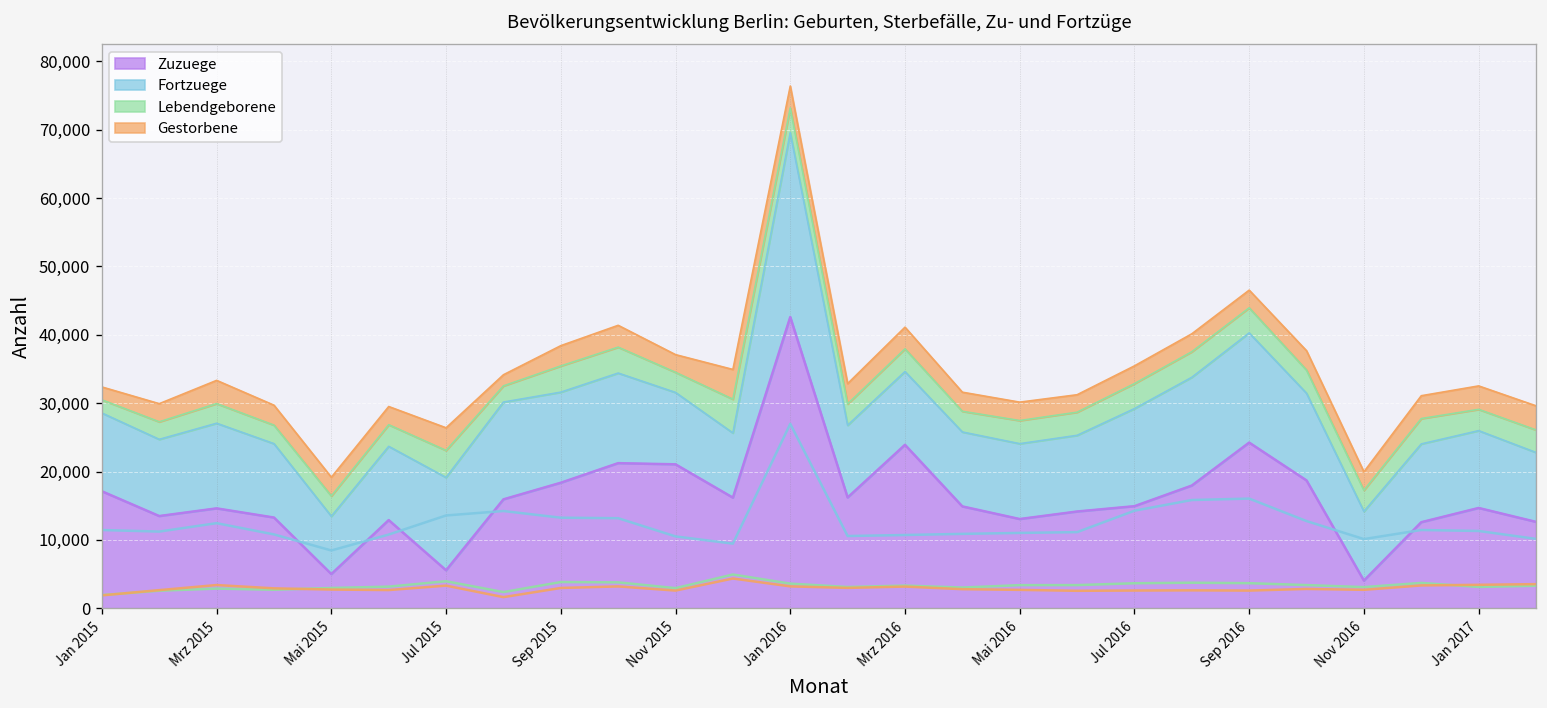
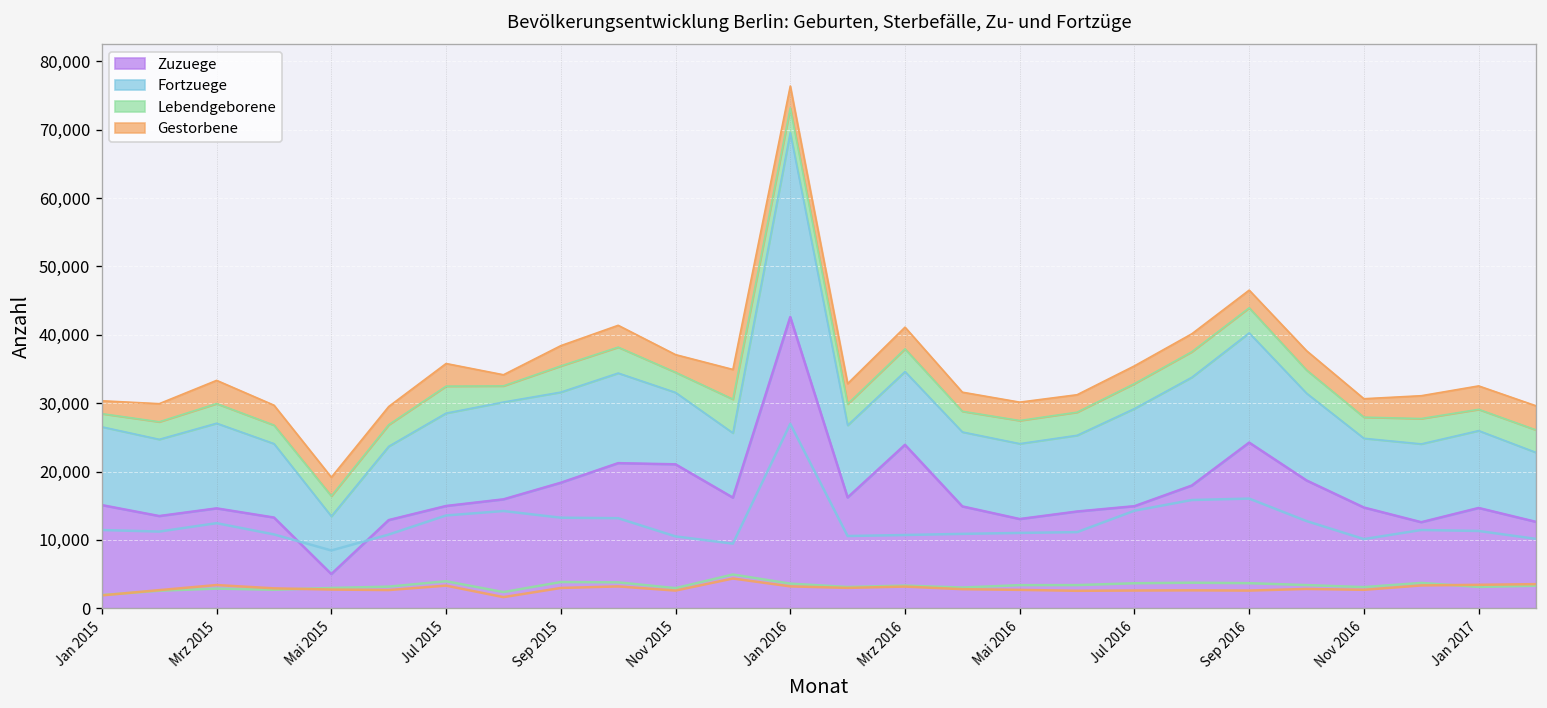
  {
    "Zuzuege": {
-     "Jan 2015": "17,000",
+     "Jan 2015": "15,000",
      "Mrz 2015": "15,000",
      "Mai 2015": "5,000",
-     "Jul 2015": "6,000",
+     "Jul 2015": "15,000",
      "Sep 2015": "18,000",
      "Nov 2015": "21,000",
      "Jan 2016": "43,000",
      "Mrz 2016": "24,000",
      "Mai 2016": "13,000",
      "Jul 2016": "15,000",
      "Sep 2016": "24,000",
-     "Nov 2016": "4,000",
+     "Nov 2016": "15,000",
      "Jan 2017": "15,000"
    }
  }
